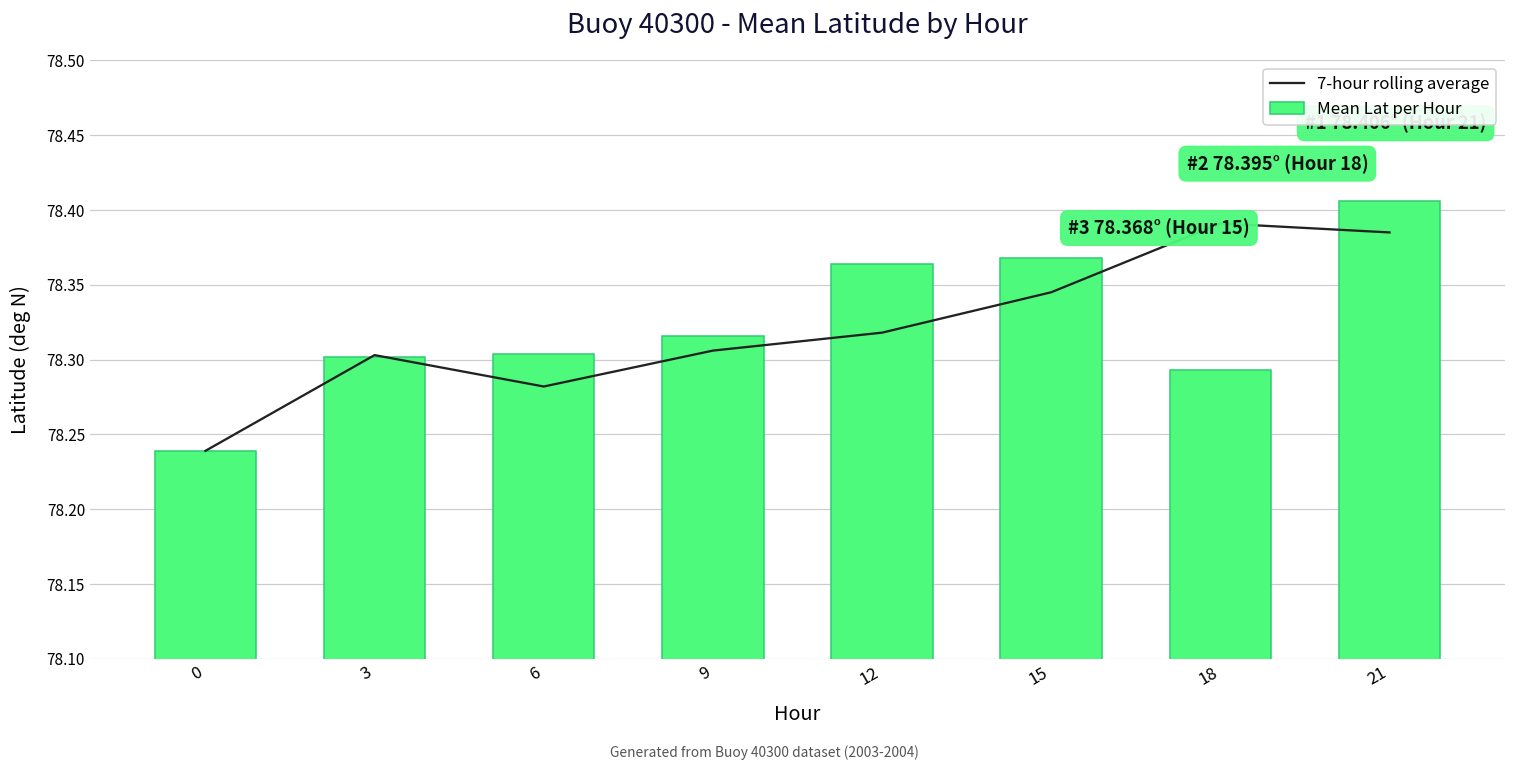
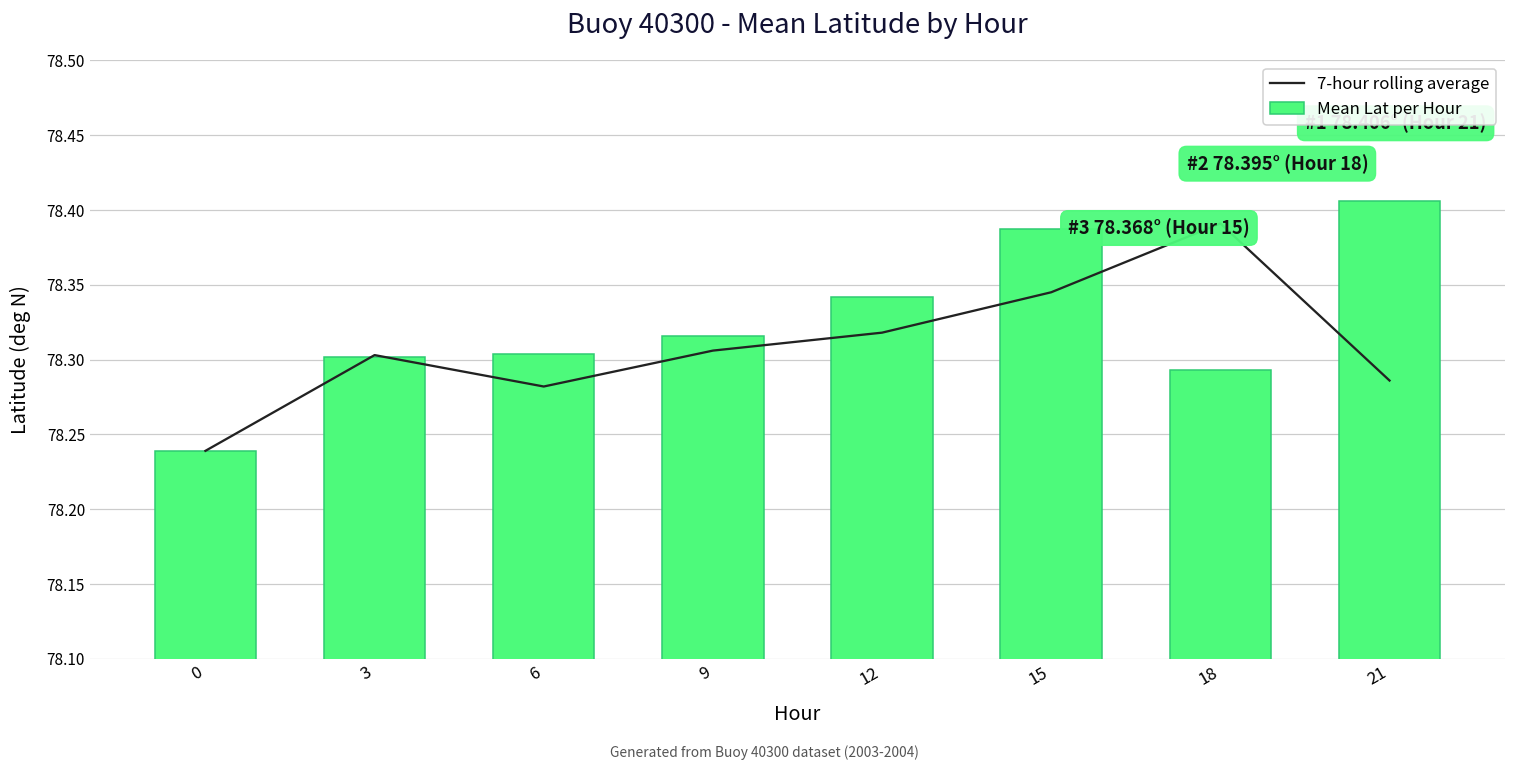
  {
    "7-hour rolling average": {
      "0": 78.239,
      "3": 78.303,
      "6": 78.282,
      "9": 78.306,
      "12": 78.318,
      "15": 78.345,
-     "21": 78.385
+     "21": 78.286
    },
    "Mean Lat per Hour": {
      "0": 78.239,
      "3": 78.302,
      "6": 78.304,
      "9": 78.316,
-     "12": 78.364,
-     "15": 78.368,
+     "12": 78.342,
+     "15": 78.387,
      "18": 78.293,
      "21": 78.406
    }
  }
